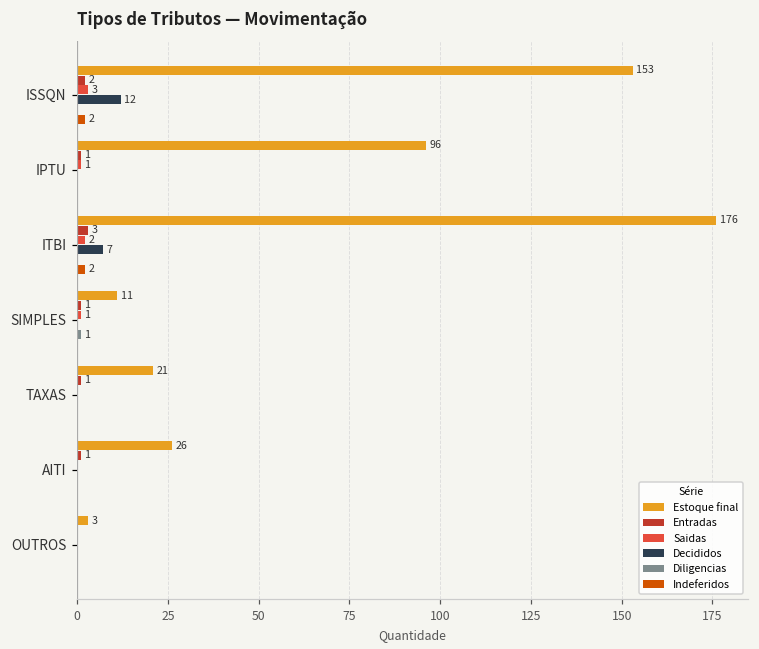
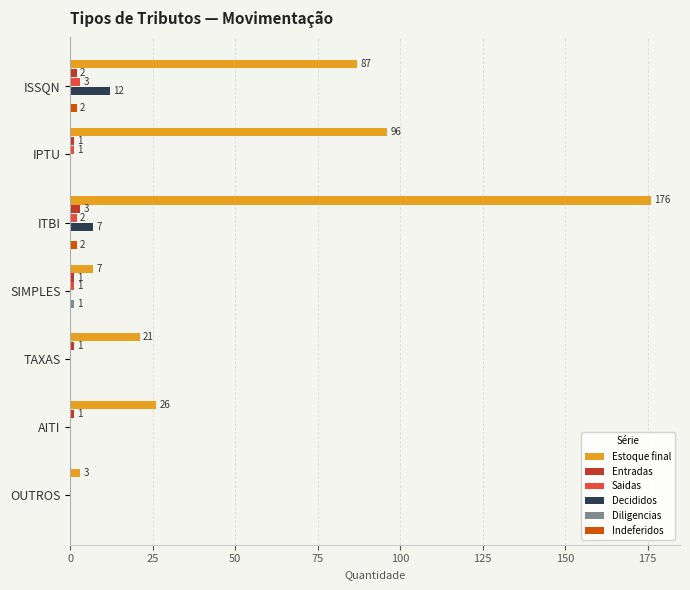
  {
    "Estoque final": {
-     "ISSQN": 153,
+     "ISSQN": 87,
      "IPTU": 96,
      "ITBI": 176,
-     "SIMPLES": 11,
+     "SIMPLES": 7,
      "TAXAS": 21,
      "AITI": 26,
      "OUTROS": 3
    },
    "Decididos": {
      "ISSQN": 12,
      "ITBI": 7
    },
    "Diligencias": {
      "SIMPLES": 1
    }
  }
